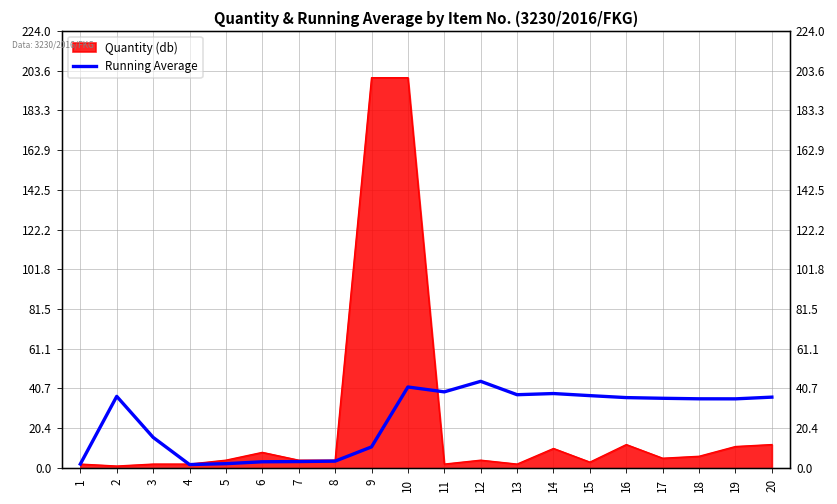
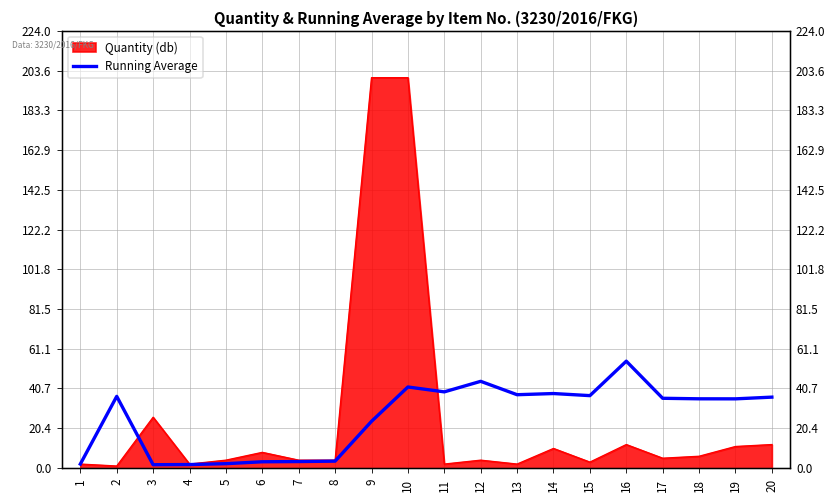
  {
    "Quantity (db)": {
      "2": 1,
-     "3": 2,
+     "3": 26,
      "5": 4,
      "6": 8,
      "9": 200,
      "10": 200,
      "11": 2,
      "12": 4,
      "13": 2,
      "14": 10,
      "15": 3,
      "16": 12,
      "17": 5,
      "18": 6,
      "19": 11,
      "20": 12
    },
    "Running Average": {
      "2": 37,
-     "3": 16,
+     "3": 2,
      "5": 2,
      "6": 3,
-     "9": 11,
+     "9": 24,
      "10": 42,
      "11": 39,
      "12": 44,
      "13": 38,
      "14": 38,
      "15": 37,
-     "16": 36,
+     "16": 55,
      "17": 36,
      "18": 35,
      "19": 35,
      "20": 36
    }
  }
